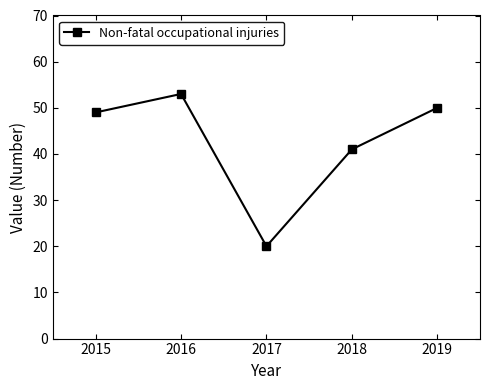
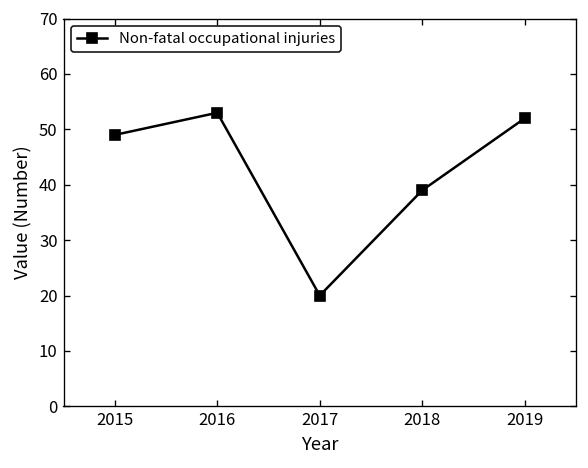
  {
    "2015": 49,
    "2016": 53,
    "2017": 20,
-   "2018": 41,
-   "2019": 50
+   "2018": 39,
+   "2019": 52
  }
